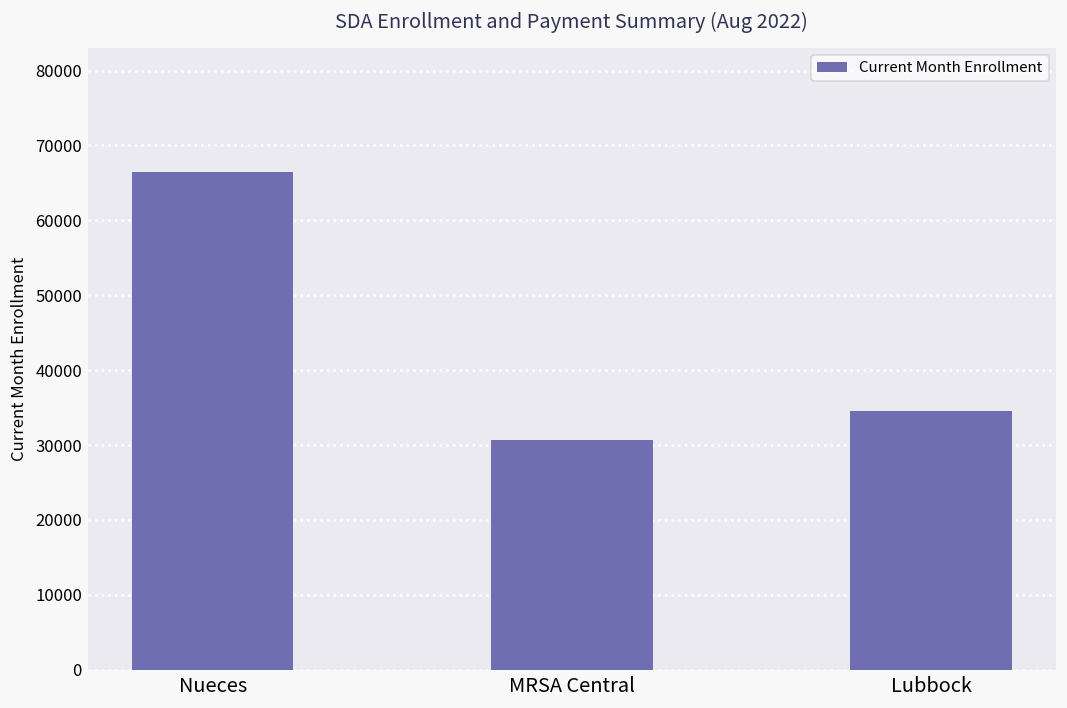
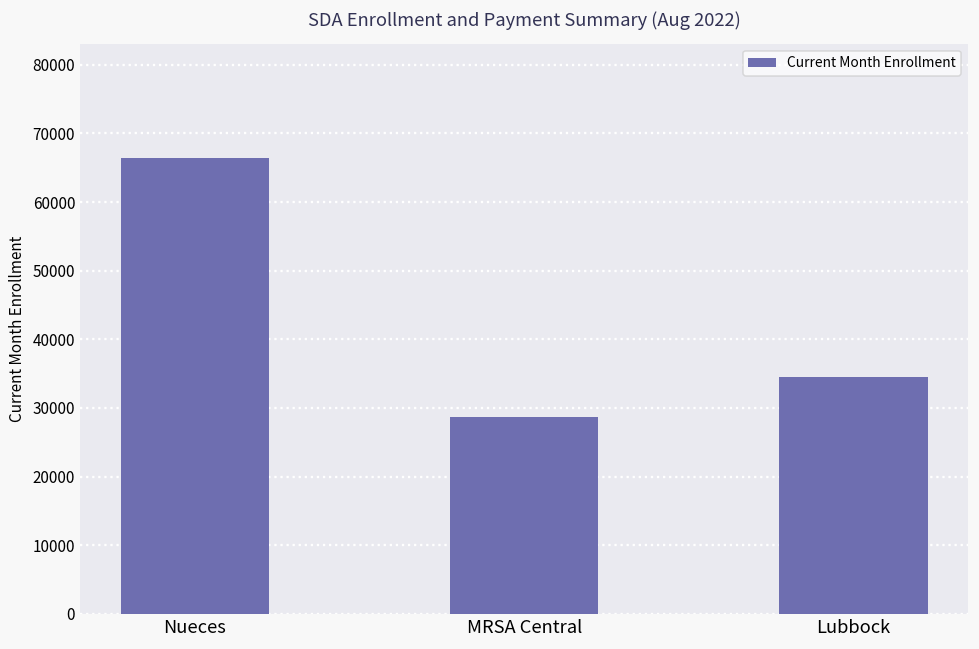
  {
    "Nueces": 66000,
-   "MRSA Central": 31000,
+   "MRSA Central": 29000,
    "Lubbock": 34000
  }
